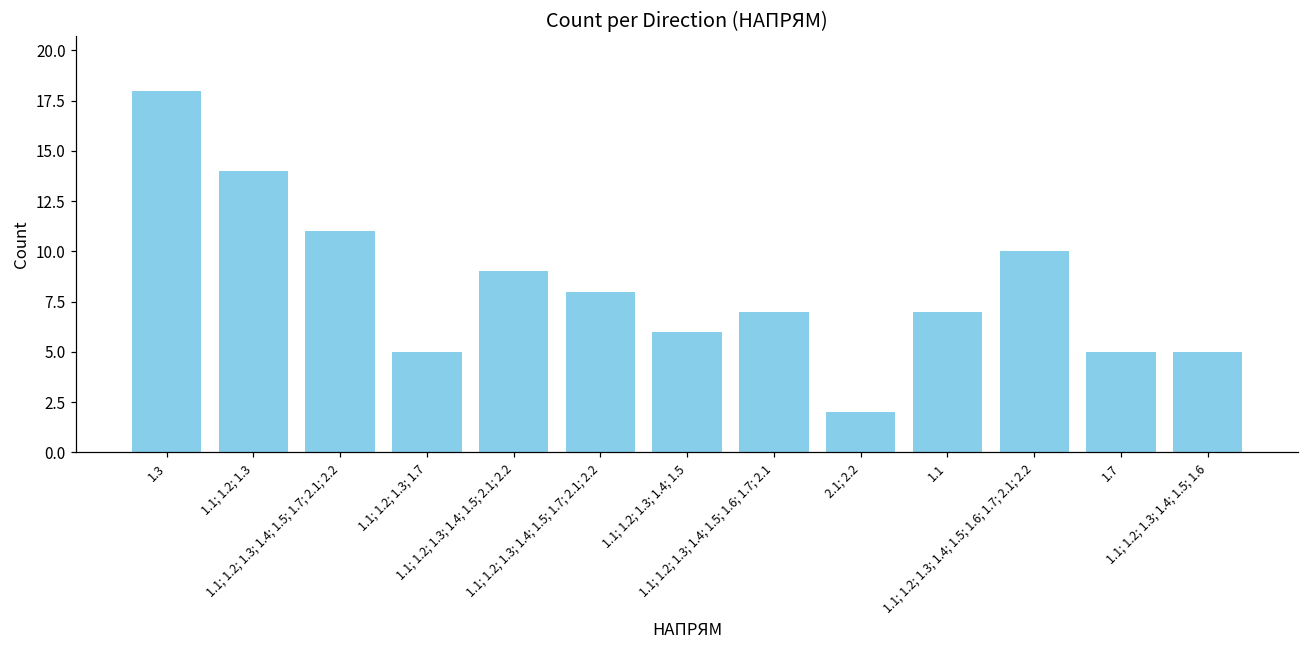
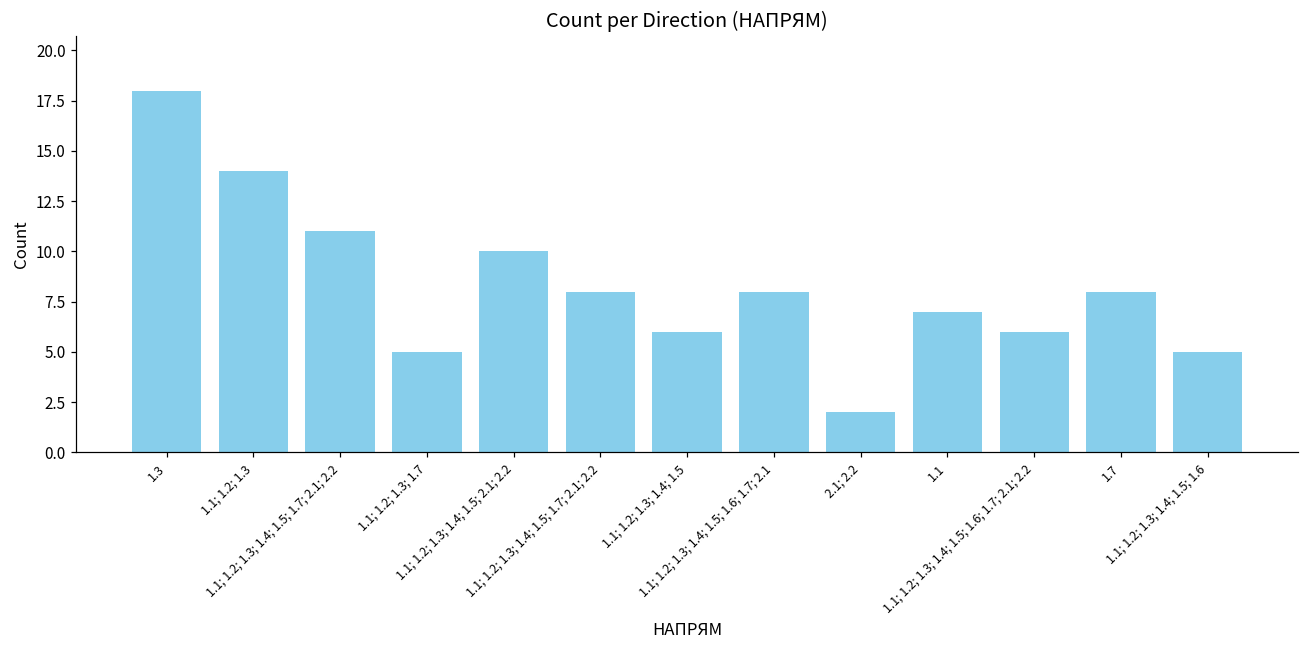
  {
    "1.3": 18,
    "1.1; 1.2; 1.3": 14,
    "1.1; 1.2; 1.3; 1.7": 5,
-   "1.1; 1.2; 1.3; 1.4; 1.5; 2.1; 2.2": 9,
+   "1.1; 1.2; 1.3; 1.4; 1.5; 2.1; 2.2": 10,
    "1.1; 1.2; 1.3; 1.4; 1.5": 6,
-   "1.1; 1.2; 1.3; 1.4; 1.5; 1.6; 1.7; 2.1": 7,
+   "1.1; 1.2; 1.3; 1.4; 1.5; 1.6; 1.7; 2.1": 8,
    "2.1; 2.2": 2,
    "1.1": 7,
-   "1.1; 1.2; 1.3; 1.4; 1.5; 1.6; 1.7; 2.1; 2.2": 10,
-   "1.7": 5,
+   "1.1; 1.2; 1.3; 1.4; 1.5; 1.6; 1.7; 2.1; 2.2": 6,
+   "1.7": 8,
    "1.1; 1.2; 1.3; 1.4; 1.5; 1.6": 5
  }
